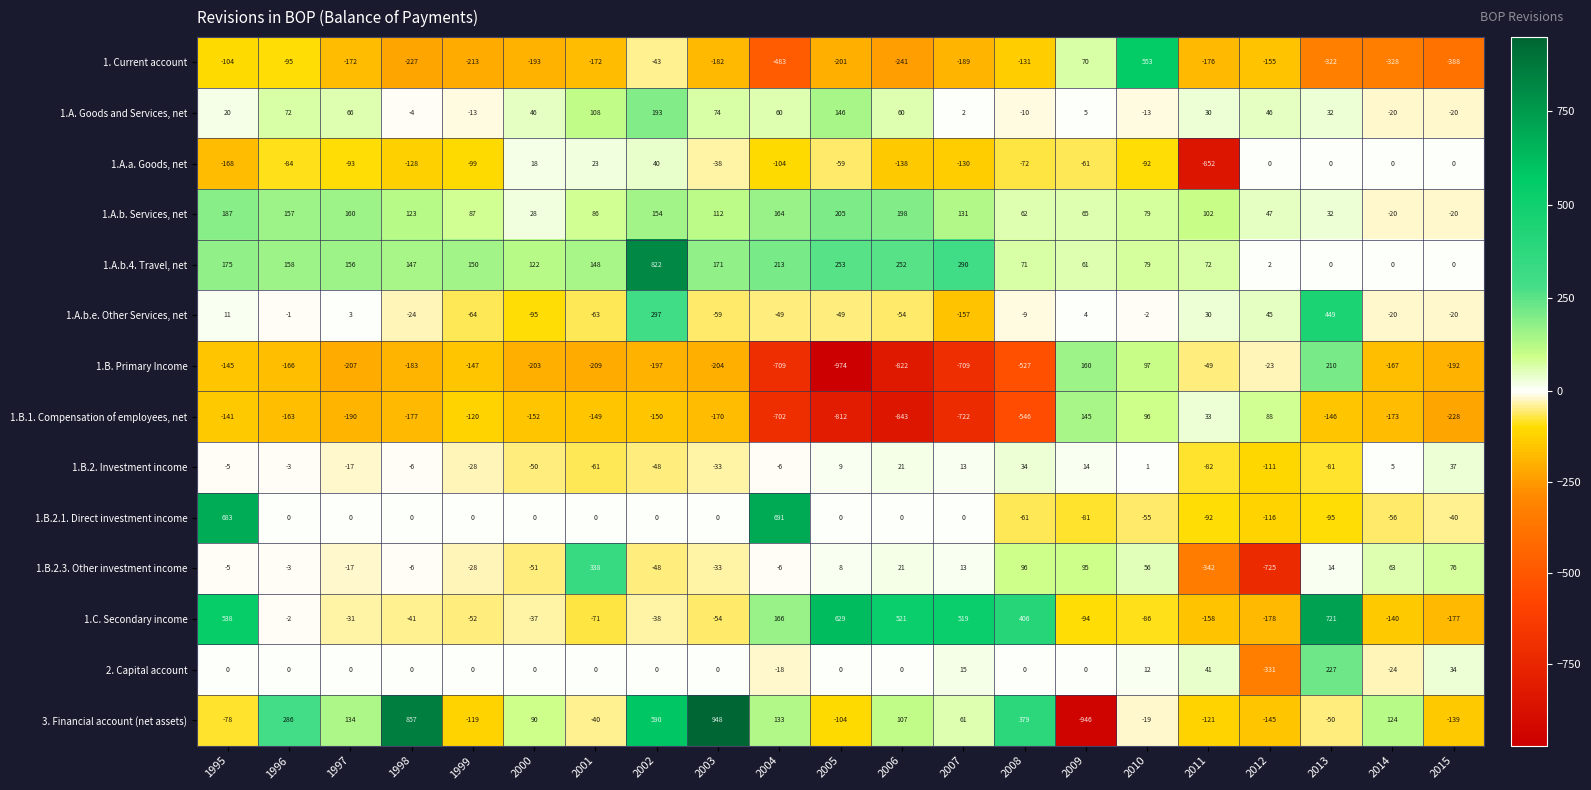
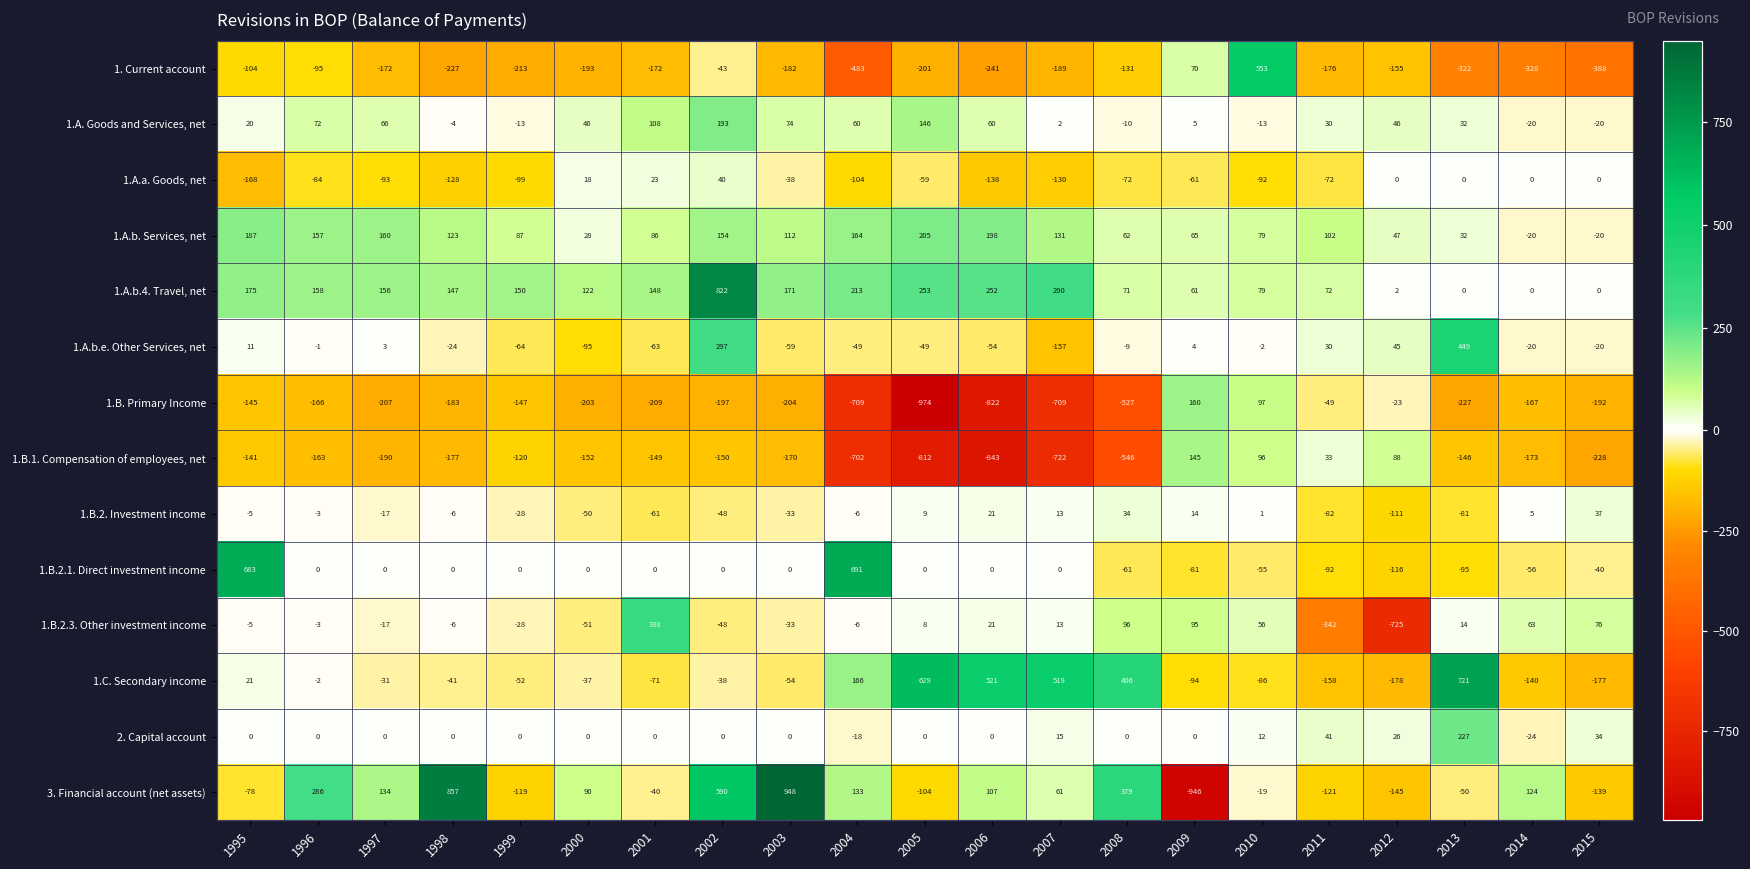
  {
    "1.A.a. Goods, net": {
      "1995": -168,
      "1996": -84,
      "1997": -93,
      "1998": -128,
      "1999": -99,
      "2000": 18,
      "2001": 23,
      "2002": 40,
      "2003": -38,
      "2004": -104,
      "2005": -59,
      "2006": -138,
      "2007": -130,
      "2008": -72,
      "2009": -61,
      "2010": -92,
-     "2011": -852,
+     "2011": -72,
      "2012": 0,
      "2013": 0,
      "2014": 0,
      "2015": 0
    },
    "1.B. Primary Income": {
      "1995": -145,
      "1996": -166,
      "1997": -207,
      "1998": -183,
      "1999": -147,
      "2000": -203,
      "2001": -209,
      "2002": -197,
      "2003": -204,
      "2004": -709,
      "2005": -974,
      "2006": -822,
      "2007": -709,
      "2008": -527,
      "2009": 160,
      "2010": 97,
      "2011": -49,
      "2012": -23,
-     "2013": 210,
+     "2013": -227,
      "2014": -167,
      "2015": -192
    },
    "1.C. Secondary income": {
-     "1995": 538,
+     "1995": 21,
      "1996": -2,
      "1997": -31,
      "1998": -41,
      "1999": -52,
      "2000": -37,
      "2001": -71,
      "2002": -38,
      "2003": -54,
      "2004": 166,
      "2005": 629,
      "2006": 521,
      "2007": 519,
      "2008": 406,
      "2009": -94,
      "2010": -86,
      "2011": -158,
      "2012": -178,
      "2013": 721,
      "2014": -140,
      "2015": -177
    },
    "2. Capital account": {
      "1995": 0,
      "1996": 0,
      "1997": 0,
      "1998": 0,
      "1999": 0,
      "2000": 0,
      "2001": 0,
      "2002": 0,
      "2003": 0,
      "2004": -18,
      "2005": 0,
      "2006": 0,
      "2007": 15,
      "2008": 0,
      "2009": 0,
      "2010": 12,
      "2011": 41,
-     "2012": -331,
+     "2012": 26,
      "2013": 227,
      "2014": -24,
      "2015": 34
    }
  }
